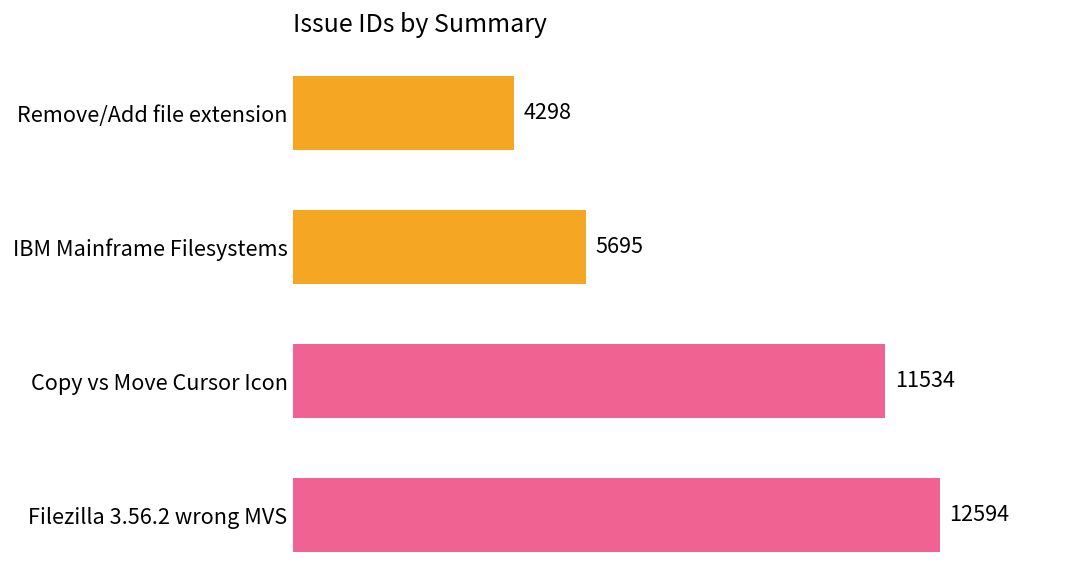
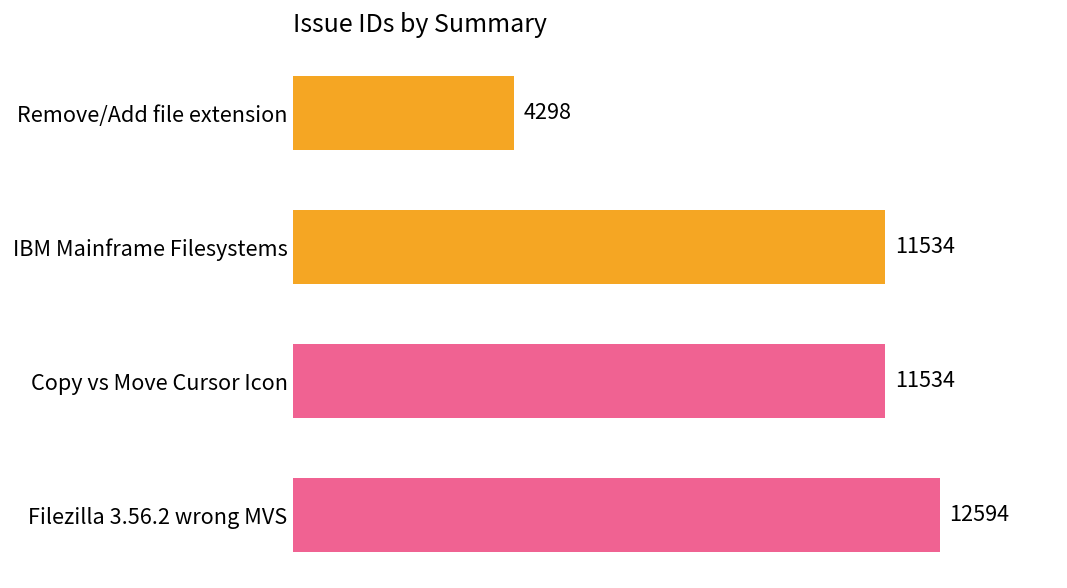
  {
    "Remove/Add file extension": 4298,
-   "IBM Mainframe Filesystems": 5695,
+   "IBM Mainframe Filesystems": 11534,
    "Copy vs Move Cursor Icon": 11534,
    "Filezilla 3.56.2 wrong MVS": 12594
  }
